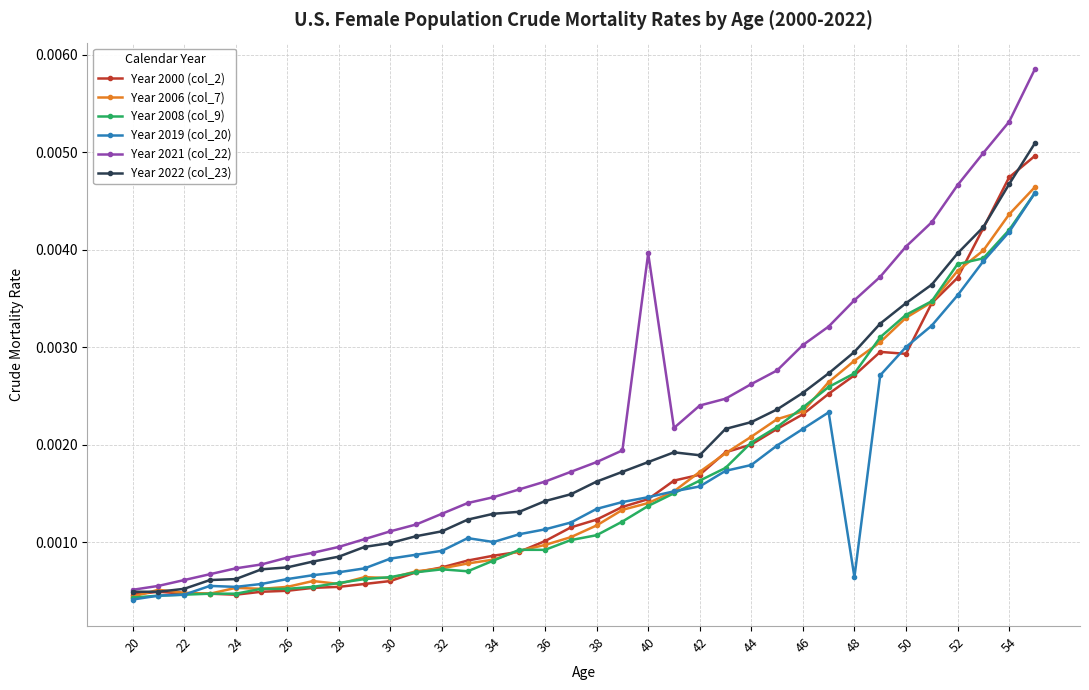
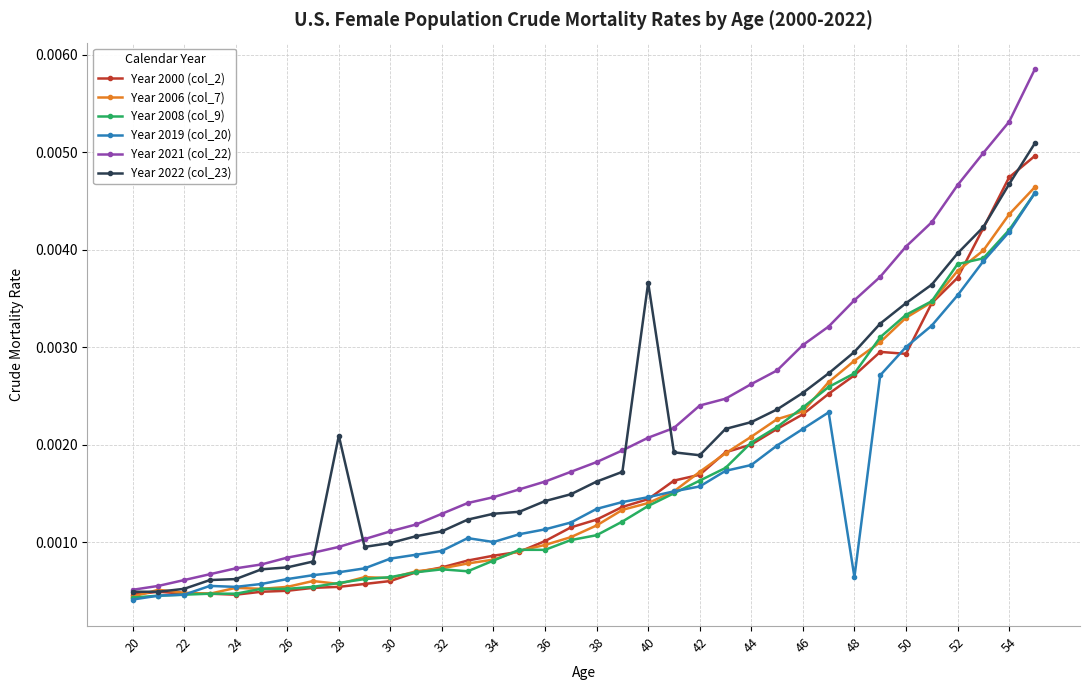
  {
    "Year 2000 (col_2)": {
      "28": 0.0005,
      "30": 0.0006,
      "34": 0.0009,
      "36": 0.0010,
      "38": 0.0012,
      "42": 0.0017,
      "46": 0.0023,
      "50": 0.0029,
      "52": 0.0037,
      "54": 0.0047
    },
    "Year 2006 (col_7)": {
      "36": 0.0010,
      "38": 0.0012,
      "40": 0.0014,
      "42": 0.0017,
      "44": 0.0021,
      "46": 0.0023,
      "48": 0.0029,
      "50": 0.0033,
      "52": 0.0038,
      "54": 0.0044
    },
    "Year 2008 (col_9)": {
      "36": 0.0009,
      "38": 0.0011,
      "40": 0.0014,
      "42": 0.0016,
      "46": 0.0024,
      "50": 0.0033,
      "52": 0.0039
    },
    "Year 2019 (col_20)": {
      "26": 0.0006,
      "28": 0.0007,
      "30": 0.0008,
      "32": 0.0009,
      "34": 0.0010,
      "36": 0.0011,
      "38": 0.0013,
      "42": 0.0016,
      "44": 0.0018,
      "46": 0.0022,
      "48": 0.0006,
      "50": 0.0030,
      "52": 0.0035
    },
    "Year 2021 (col_22)": {
      "22": 0.0006,
      "24": 0.0007,
      "26": 0.0008,
      "28": 0.0010,
      "30": 0.0011,
      "32": 0.0013,
      "34": 0.0015,
      "36": 0.0016,
      "38": 0.0018,
-     "40": 0.0040,
+     "40": 0.0021,
      "42": 0.0024,
      "44": 0.0026,
      "46": 0.0030,
      "48": 0.0035,
      "50": 0.0040,
      "52": 0.0047,
      "54": 0.0053
    },
    "Year 2022 (col_23)": {
      "22": 0.0005,
      "24": 0.0006,
      "26": 0.0007,
-     "28": 0.0009,
+     "28": 0.0021,
      "30": 0.0010,
      "32": 0.0011,
      "34": 0.0013,
      "36": 0.0014,
      "38": 0.0016,
-     "40": 0.0018,
+     "40": 0.0037,
      "42": 0.0019,
      "44": 0.0022,
      "46": 0.0025,
      "48": 0.0030,
      "50": 0.0035,
      "52": 0.0040,
      "54": 0.0047
    }
  }
